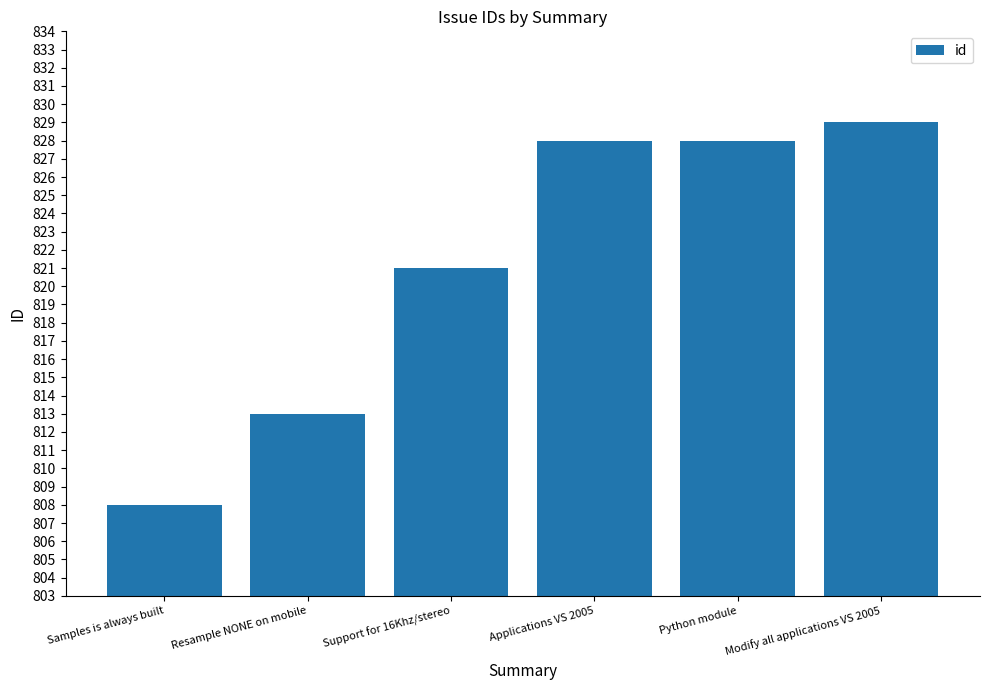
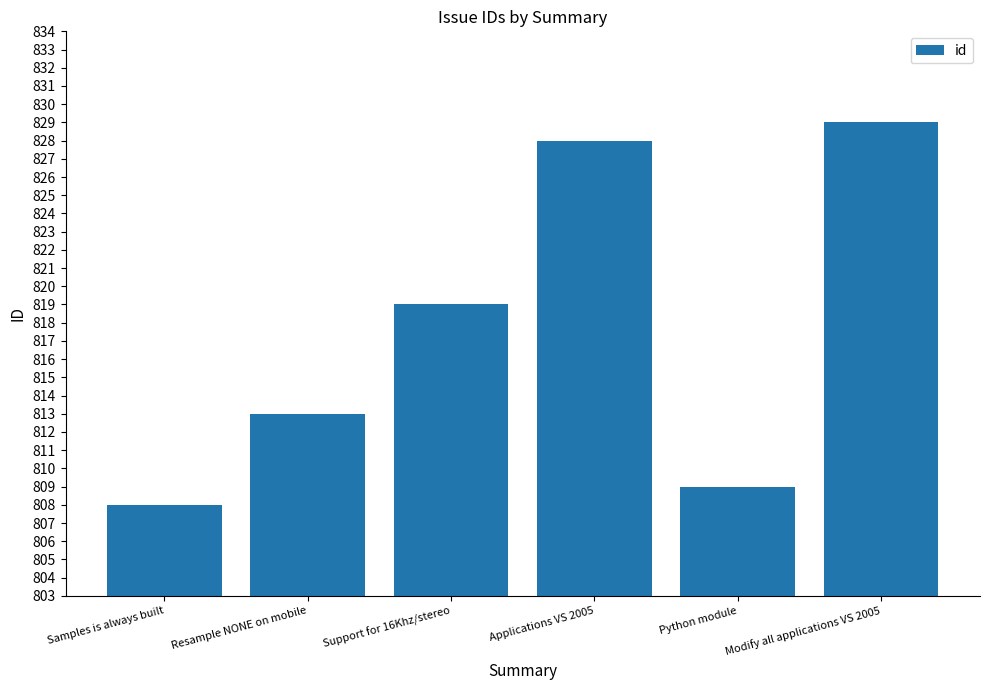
  {
    "Samples is always built": 808,
    "Resample NONE on mobile": 813,
-   "Support for 16Khz/stereo": 821,
+   "Support for 16Khz/stereo": 819,
    "Applications VS 2005": 828,
-   "Python module": 828,
+   "Python module": 809,
    "Modify all applications VS 2005": 829
  }
